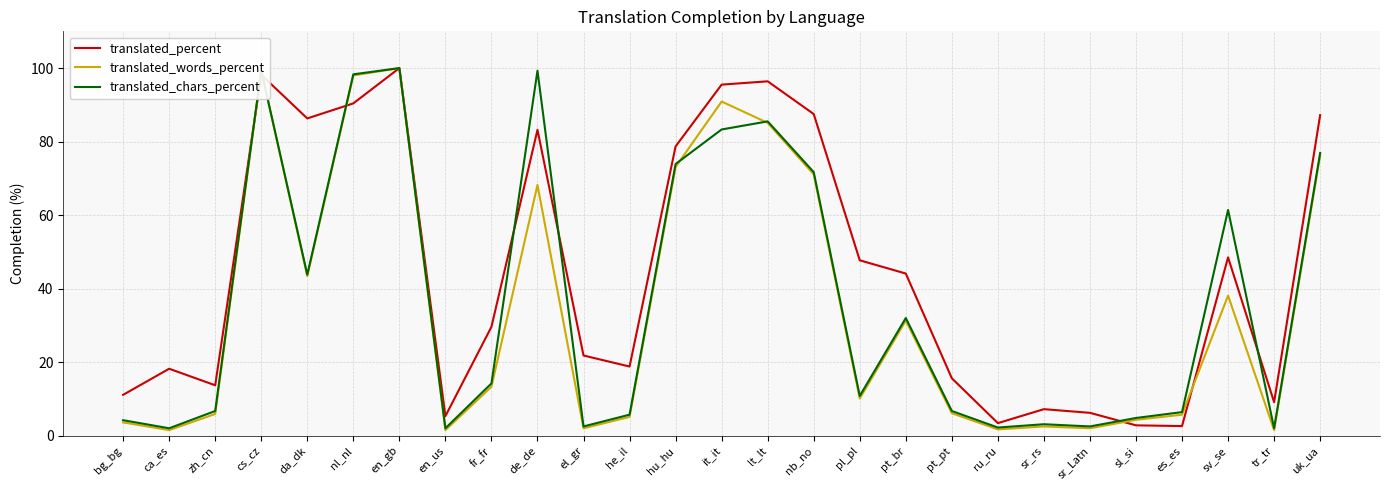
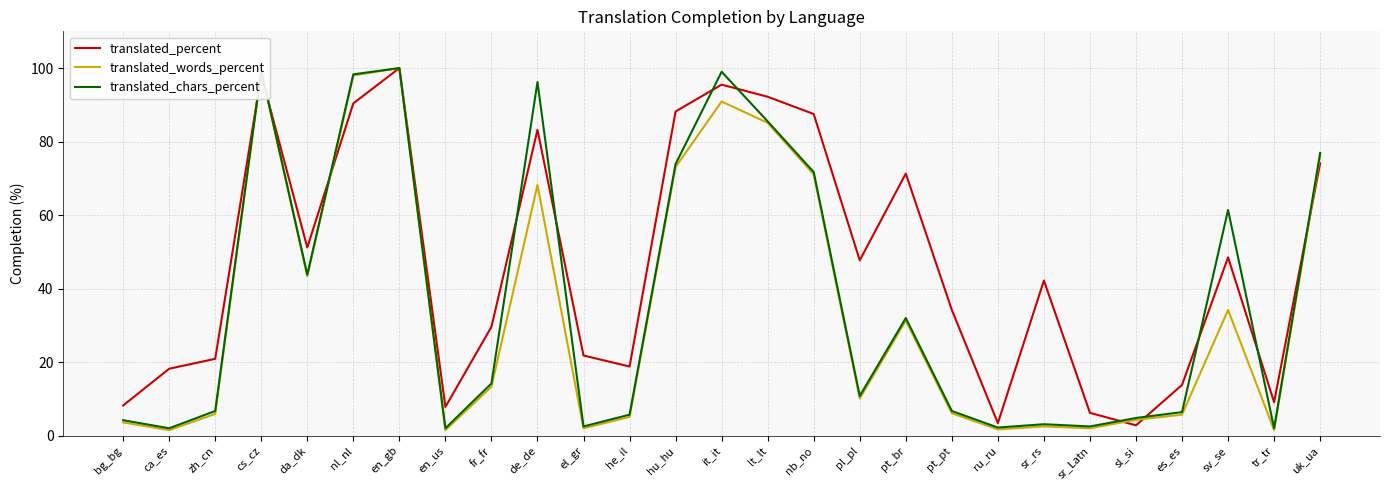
  {
    "translated_percent": {
-     "bg_bg": 11,
+     "bg_bg": 8,
      "ca_es": 18,
-     "zh_cn": 14,
-     "da_dk": 86,
+     "zh_cn": 21,
+     "da_dk": 51,
      "nl_nl": 90,
-     "en_us": 5,
+     "en_us": 8,
      "fr_fr": 30,
      "de_de": 83,
      "el_gr": 22,
      "he_il": 19,
-     "hu_hu": 79,
+     "hu_hu": 88,
      "it_it": 96,
-     "lt_lt": 96,
+     "lt_lt": 92,
      "nb_no": 88,
      "pl_pl": 48,
-     "pt_br": 44,
-     "pt_pt": 16,
+     "pt_br": 71,
+     "pt_pt": 34,
      "ru_ru": 3,
-     "sr_rs": 7,
+     "sr_rs": 42,
      "sr_Latn": 6,
      "sl_si": 3,
-     "es_es": 3,
+     "es_es": 14,
      "sv_se": 49,
      "tr_tr": 9,
-     "uk_ua": 87
+     "uk_ua": 74
    },
    "translated_words_percent": {
      "zh_cn": 6,
      "fr_fr": 13,
      "de_de": 68,
      "hu_hu": 73,
      "it_it": 91,
      "pl_pl": 10,
      "pt_br": 31,
      "es_es": 6,
-     "sv_se": 38,
+     "sv_se": 34,
      "uk_ua": 76
    },
    "translated_chars_percent": {
      "zh_cn": 7,
      "fr_fr": 14,
-     "de_de": 99,
+     "de_de": 96,
      "hu_hu": 74,
-     "it_it": 83,
+     "it_it": 99,
      "pl_pl": 11,
      "pt_br": 32,
      "es_es": 6,
      "sv_se": 61,
      "uk_ua": 77
    }
  }
